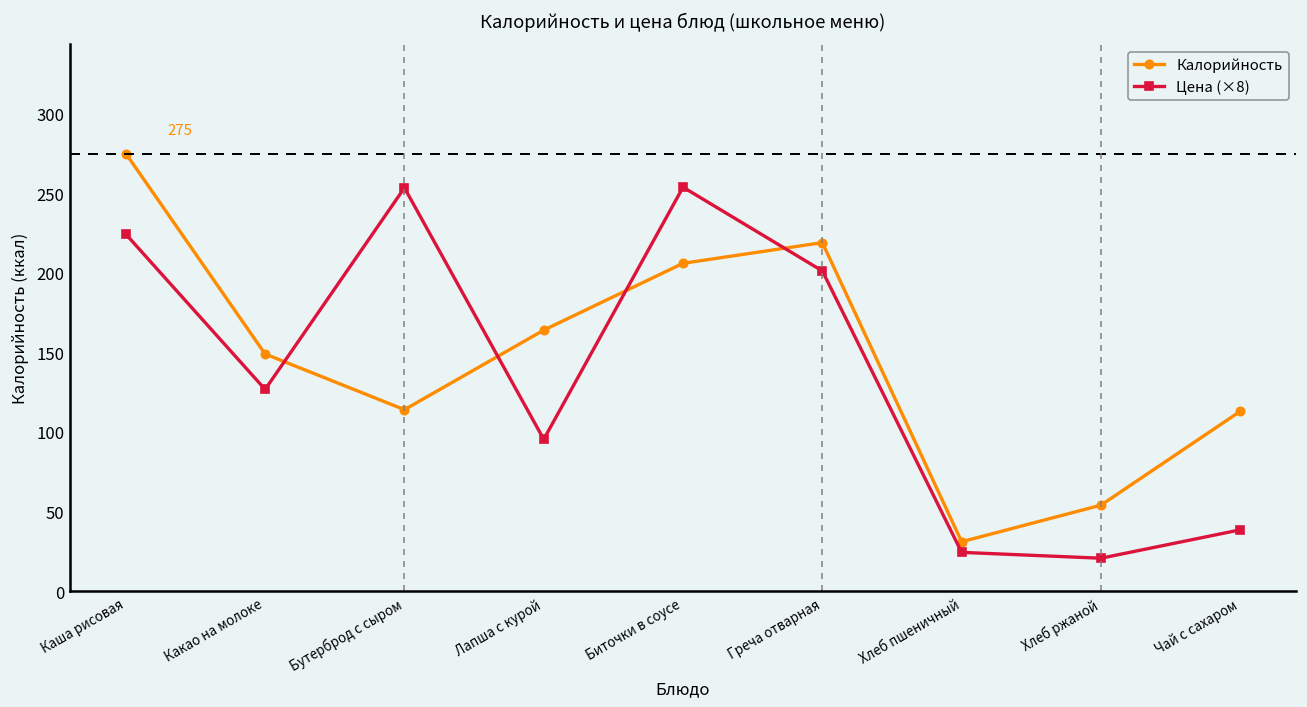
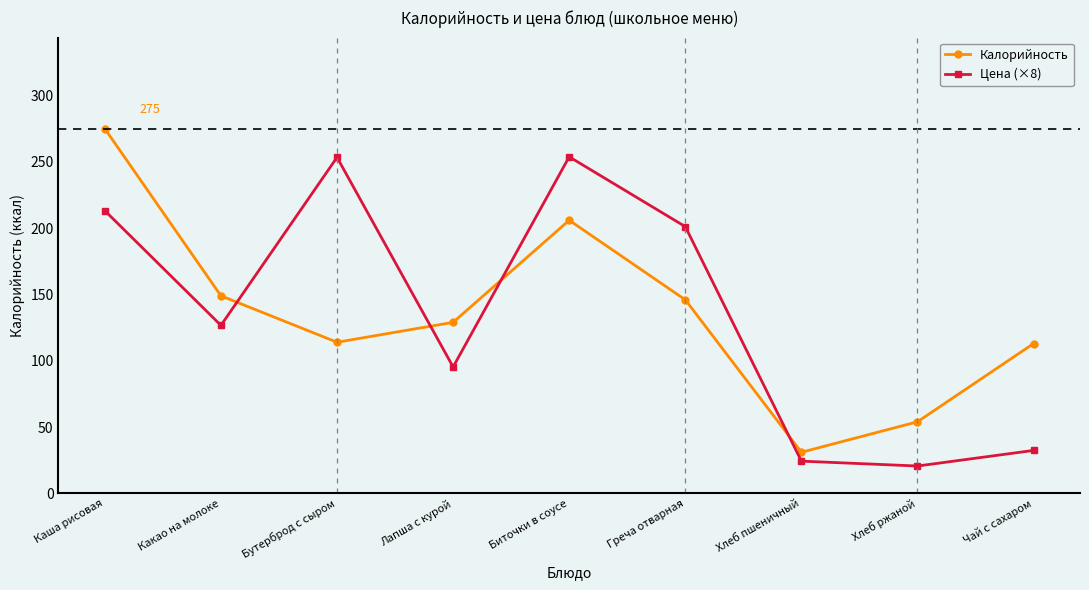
  {
    "Калорийность": {
      "Каша рисовая": 275,
      "Какао на молоке": 149,
      "Бутерброд с сыром": 114,
-     "Лапша с курой": 164,
+     "Лапша с курой": 129,
      "Биточки в соусе": 206,
-     "Греча отварная": 219,
+     "Греча отварная": 146,
      "Хлеб пшеничный": 31,
      "Хлеб ржаной": 54,
      "Чай с сахаром": 113
    },
    "Цена (×8)": {
-     "Каша рисовая": 224,
+     "Каша рисовая": 213,
      "Какао на молоке": 127,
      "Бутерброд с сыром": 253,
      "Лапша с курой": 95,
      "Биточки в соусе": 254,
      "Греча отварная": 201,
      "Хлеб пшеничный": 24,
      "Хлеб ржаной": 21,
-     "Чай с сахаром": 38
+     "Чай с сахаром": 32
    }
  }
